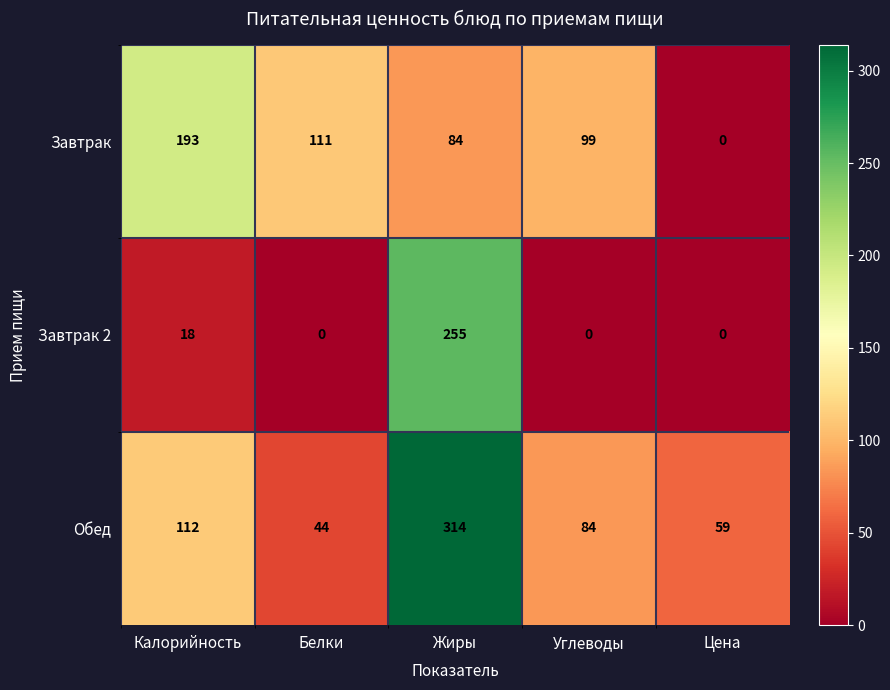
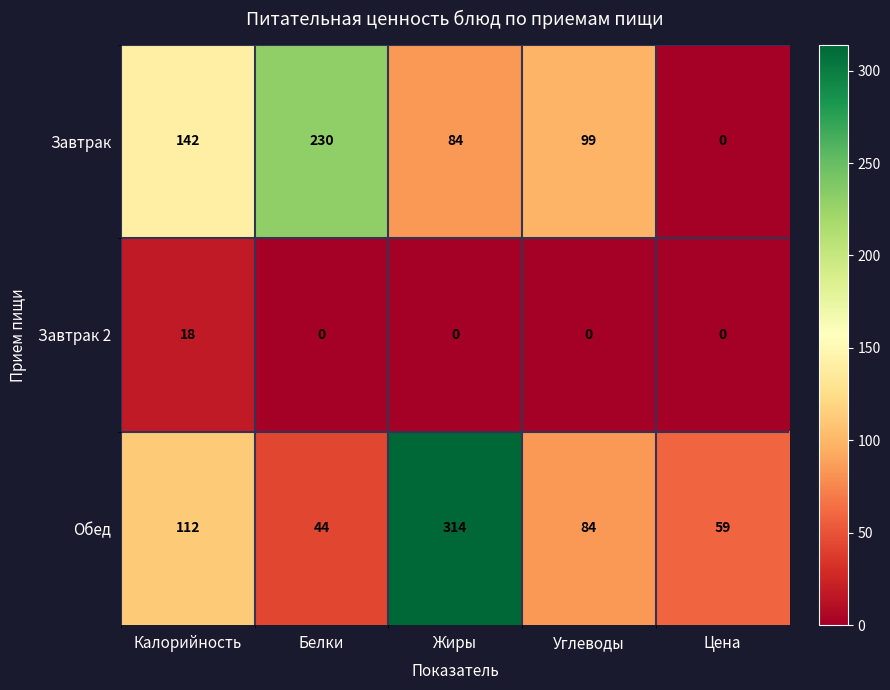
  {
    "Завтрак": {
-     "Калорийность": 193,
-     "Белки": 111,
+     "Калорийность": 142,
+     "Белки": 230,
      "Жиры": 84,
      "Углеводы": 99,
      "Цена": 0
    },
    "Завтрак 2": {
      "Калорийность": 18,
      "Белки": 0,
-     "Жиры": 255,
+     "Жиры": 0,
      "Углеводы": 0,
      "Цена": 0
    },
    "Обед": {
      "Калорийность": 112,
      "Белки": 44,
      "Жиры": 314,
      "Углеводы": 84,
      "Цена": 59
    }
  }
